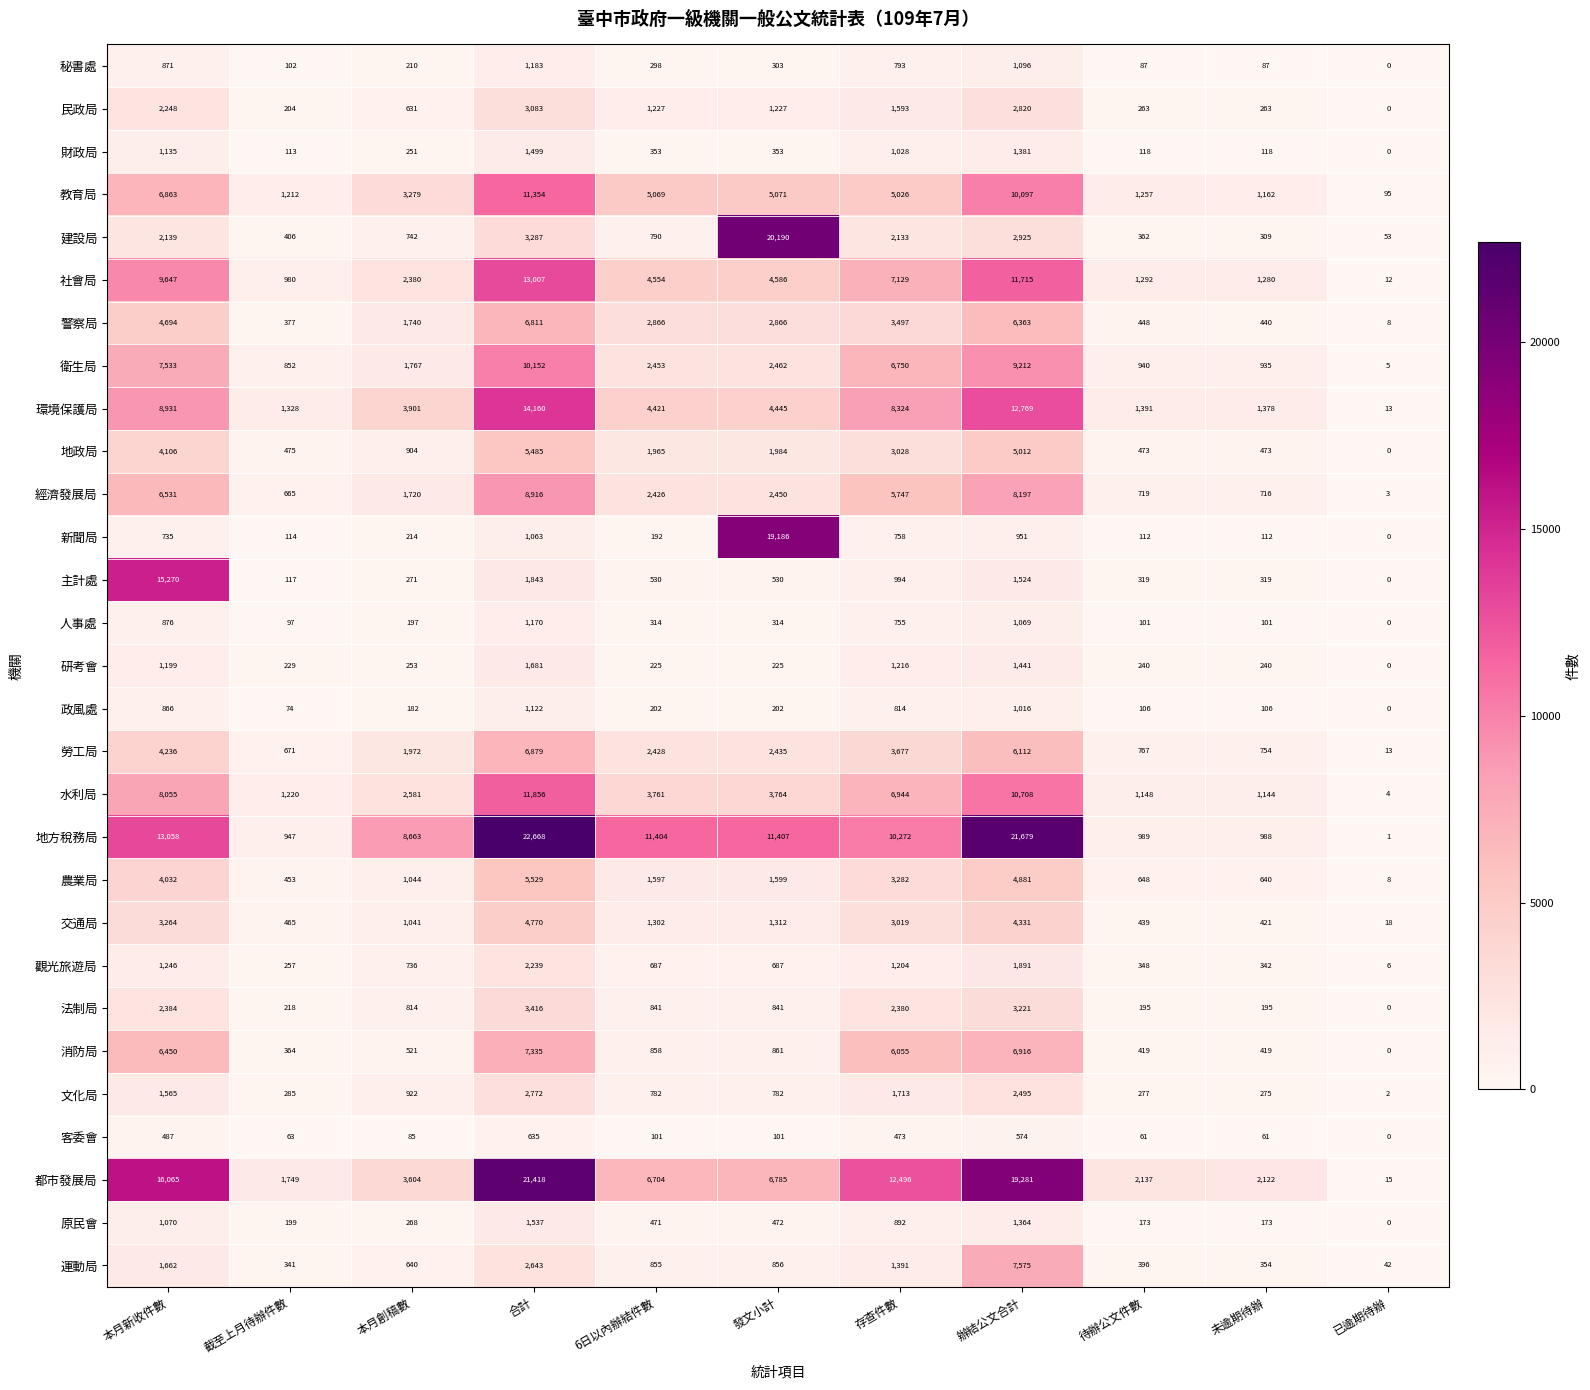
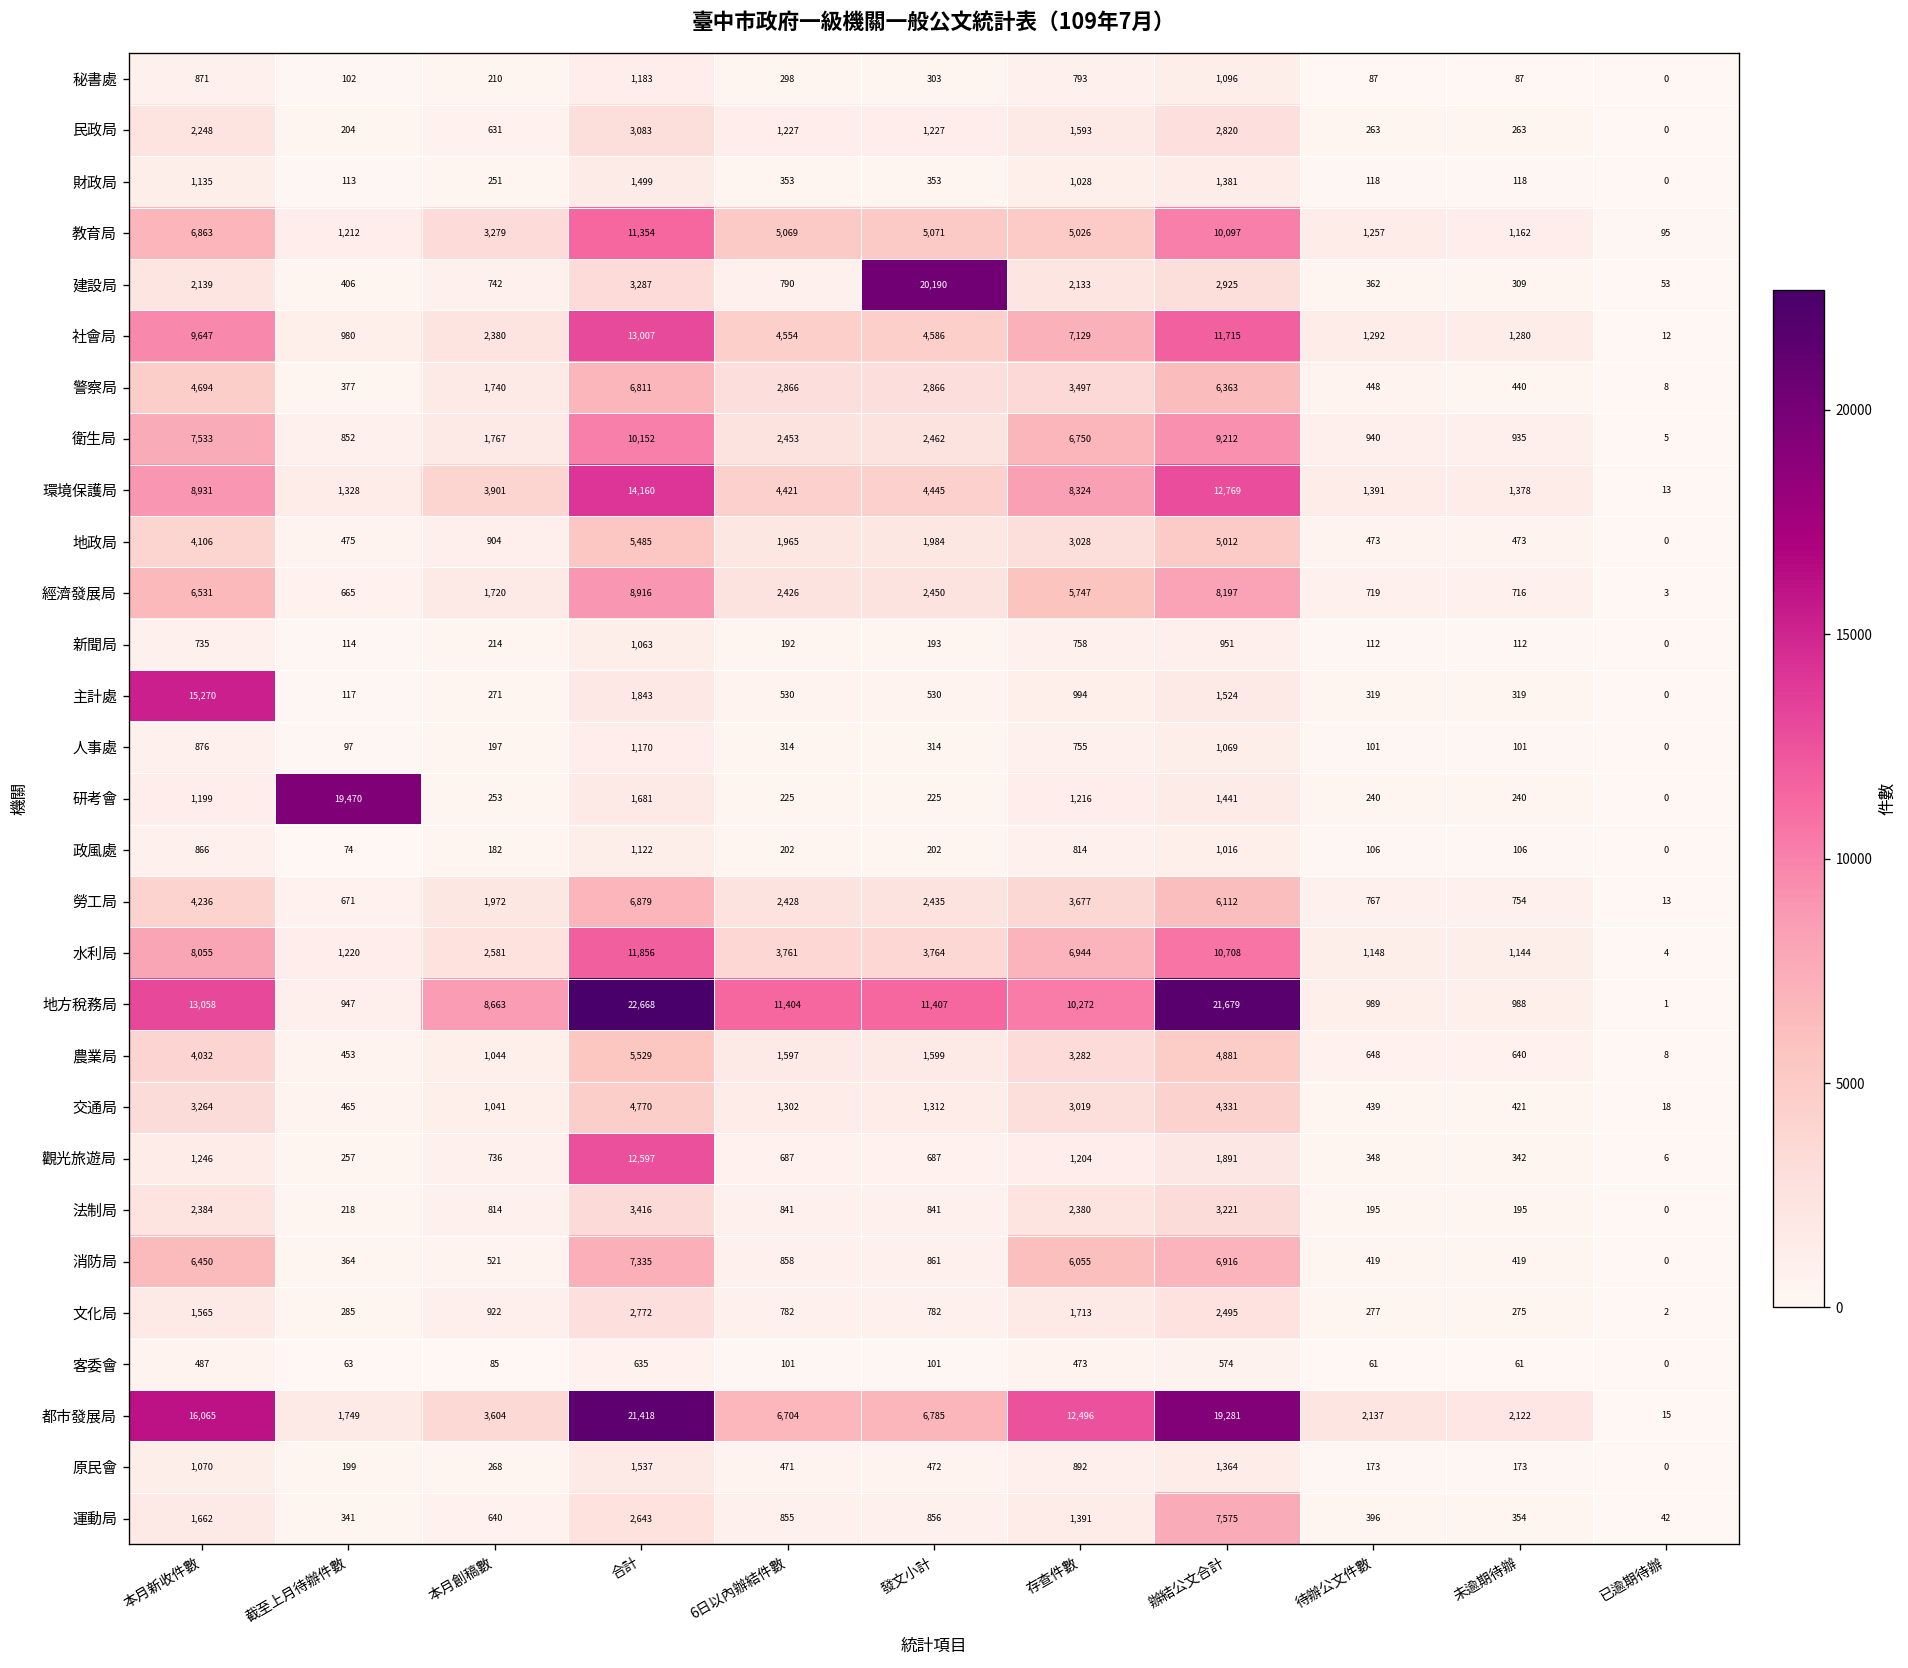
  {
    "新聞局": {
      "本月新收件數": "735",
      "截至上月待辦件數": "114",
      "本月創稿數": "214",
      "合計": "1,063",
      "6日以內辦結件數": "192",
-     "發文小計": "19,186",
+     "發文小計": "193",
      "存查件數": "758",
      "辦結公文合計": "951",
      "待辦公文件數": "112",
      "未逾期待辦": "112",
      "已逾期待辦": "0"
    },
    "研考會": {
      "本月新收件數": "1,199",
-     "截至上月待辦件數": "229",
+     "截至上月待辦件數": "19,470",
      "本月創稿數": "253",
      "合計": "1,681",
      "6日以內辦結件數": "225",
      "發文小計": "225",
      "存查件數": "1,216",
      "辦結公文合計": "1,441",
      "待辦公文件數": "240",
      "未逾期待辦": "240",
      "已逾期待辦": "0"
    },
    "觀光旅遊局": {
      "本月新收件數": "1,246",
      "截至上月待辦件數": "257",
      "本月創稿數": "736",
-     "合計": "2,239",
+     "合計": "12,597",
      "6日以內辦結件數": "687",
      "發文小計": "687",
      "存查件數": "1,204",
      "辦結公文合計": "1,891",
      "待辦公文件數": "348",
      "未逾期待辦": "342",
      "已逾期待辦": "6"
    }
  }
